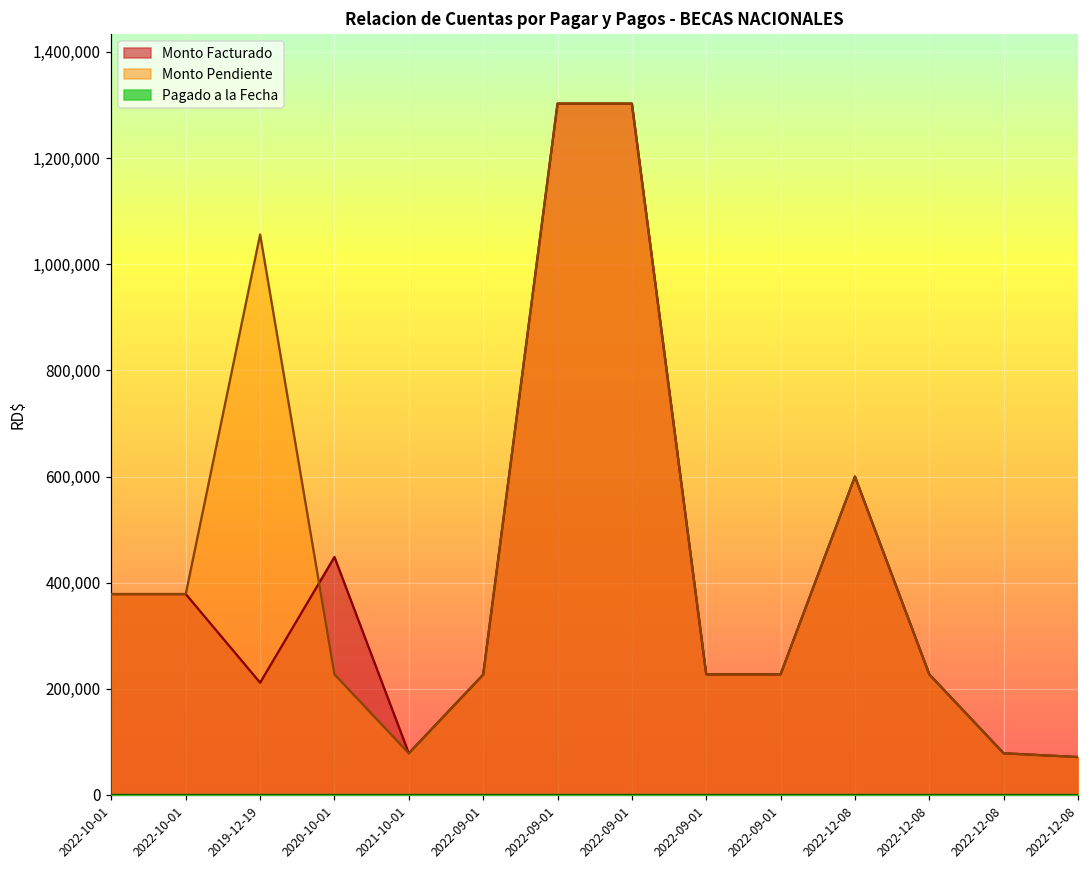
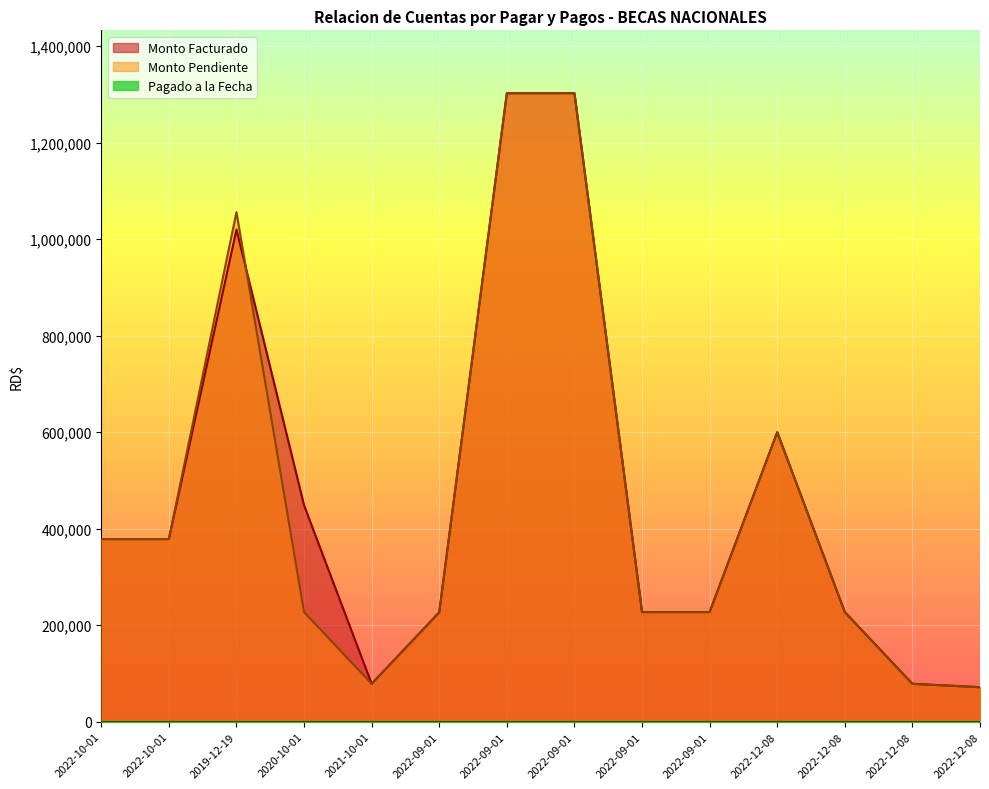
  {
    "Monto Facturado": {
-     "2019-12-19": "210,000",
+     "2019-12-19": "1,020,000",
      "2020-10-01": "450,000"
    },
    "Monto Pendiente": {
      "2019-12-19": "1,060,000",
      "2020-10-01": "230,000"
    },
    "Pagado a la Fecha": {
      "2019-12-19": "0",
      "2020-10-01": "0",
      "2021-10-01": "0"
    }
  }
